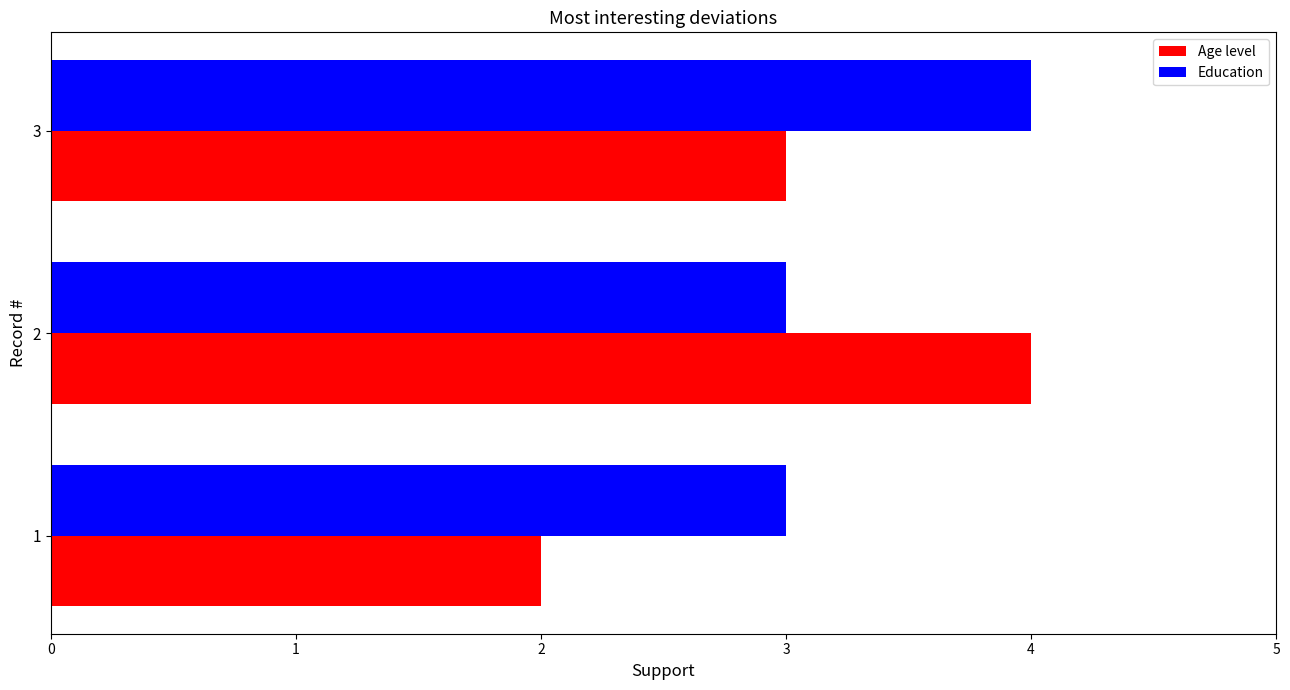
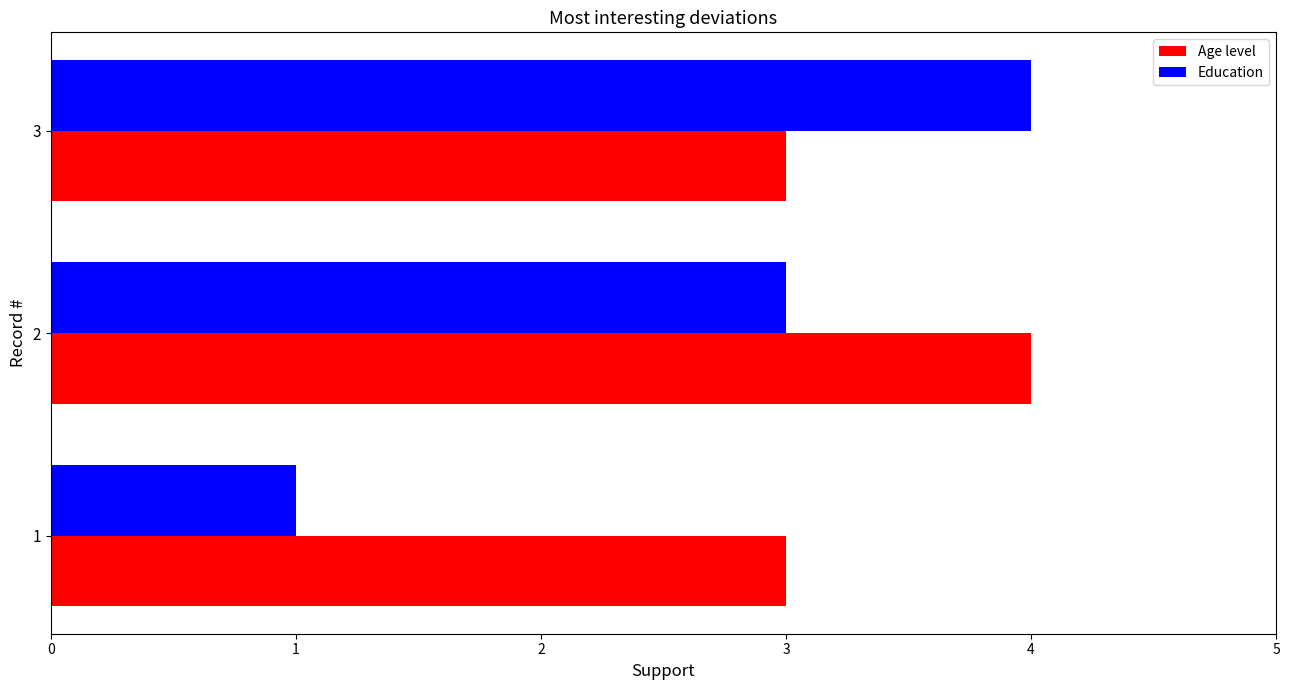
  {
    "Age level": {
      "3": 3,
      "2": 4,
-     "1": 2
+     "1": 3
    },
    "Education": {
      "3": 4,
      "2": 3,
-     "1": 3
+     "1": 1
    }
  }
